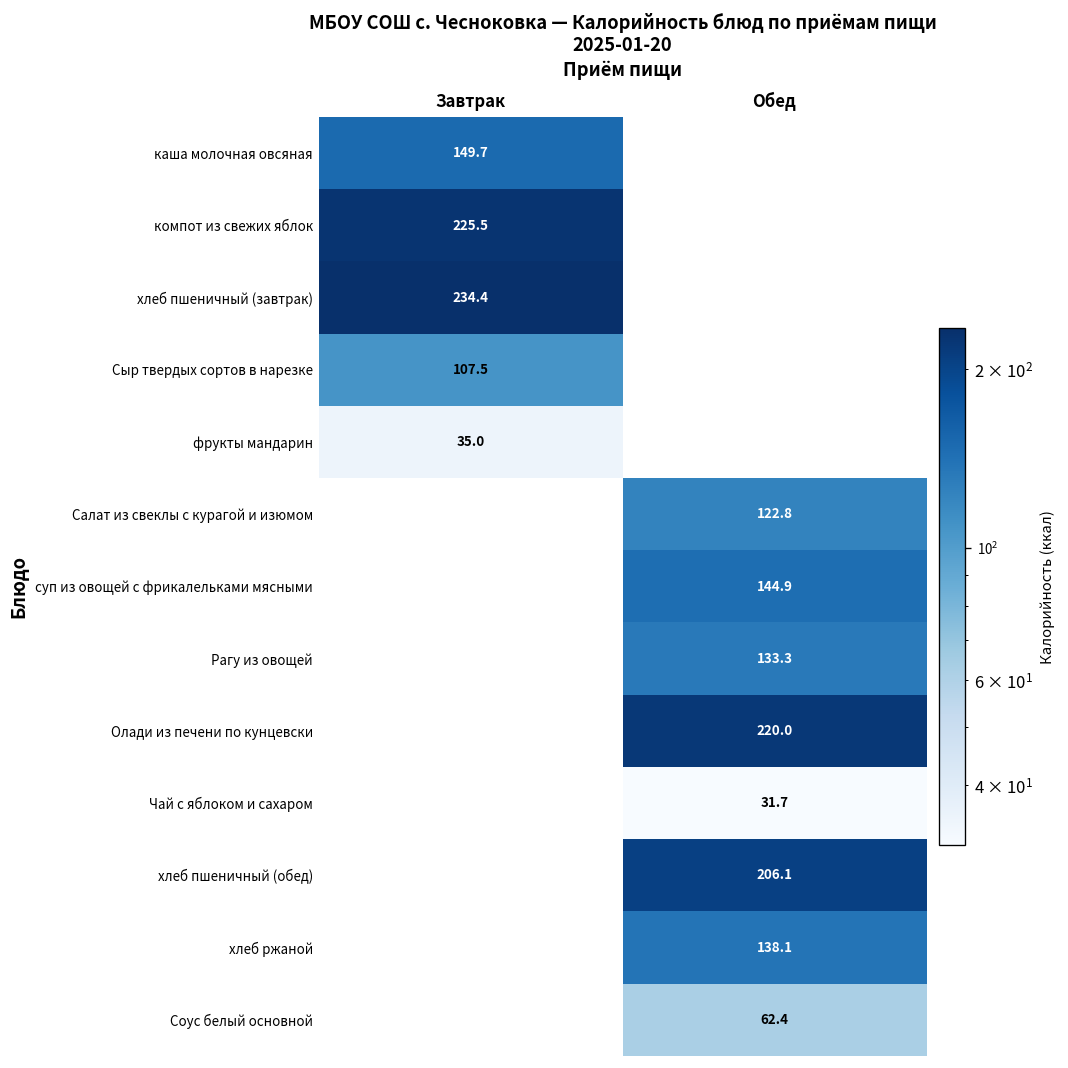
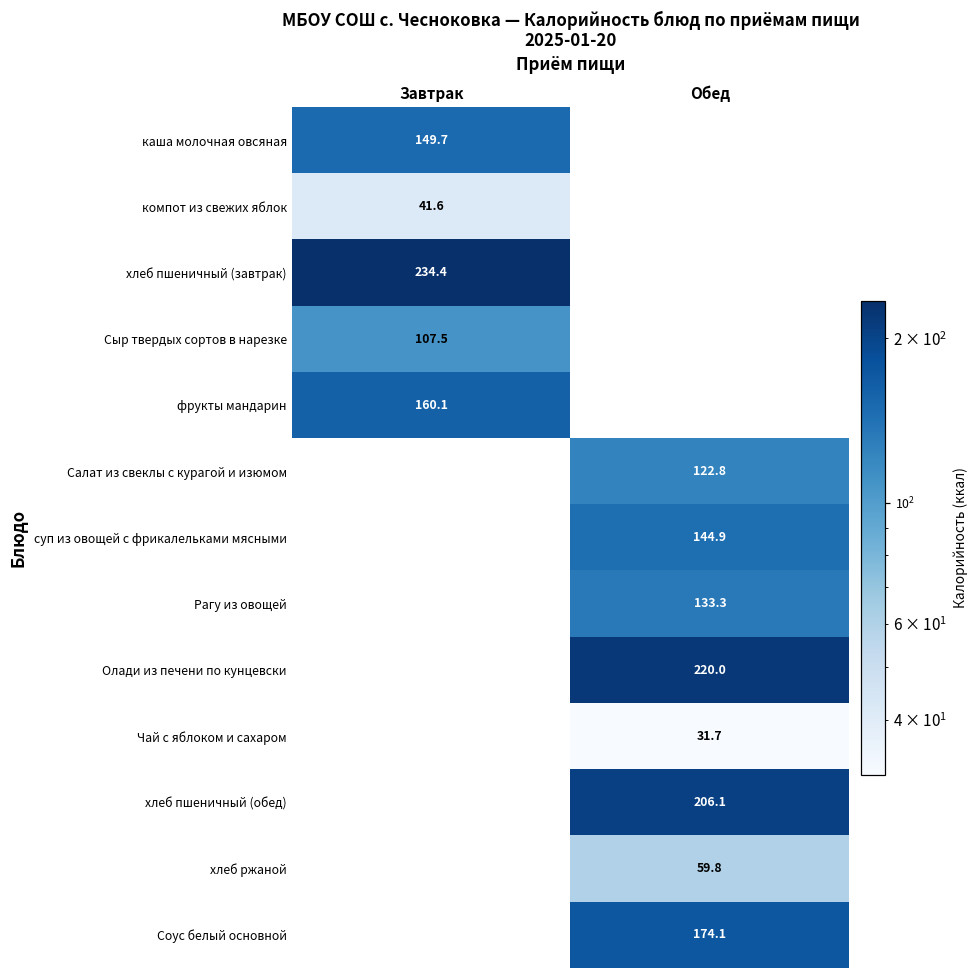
  {
    "каша молочная овсяная": {
      "Завтрак": 149.7
    },
    "компот из свежих яблок": {
-     "Завтрак": 225.5
+     "Завтрак": 41.6
    },
    "хлеб пшеничный (завтрак)": {
      "Завтрак": 234.4
    },
    "Сыр твердых сортов в нарезке": {
      "Завтрак": 107.5
    },
    "фрукты мандарин": {
-     "Завтрак": 35.0
+     "Завтрак": 160.1
    },
    "Салат из свеклы с курагой и изюмом": {
      "Обед": 122.8
    },
    "суп из овощей с фрикалельками мясными": {
      "Обед": 144.9
    },
    "Рагу из овощей": {
      "Обед": 133.3
    },
    "Олади из печени по кунцевски": {
      "Обед": 220.0
    },
    "Чай с яблоком и сахаром": {
      "Обед": 31.7
    },
    "хлеб пшеничный (обед)": {
      "Обед": 206.1
    },
    "хлеб ржаной": {
-     "Обед": 138.1
+     "Обед": 59.8
    },
    "Соус белый основной": {
-     "Обед": 62.4
+     "Обед": 174.1
    }
  }
